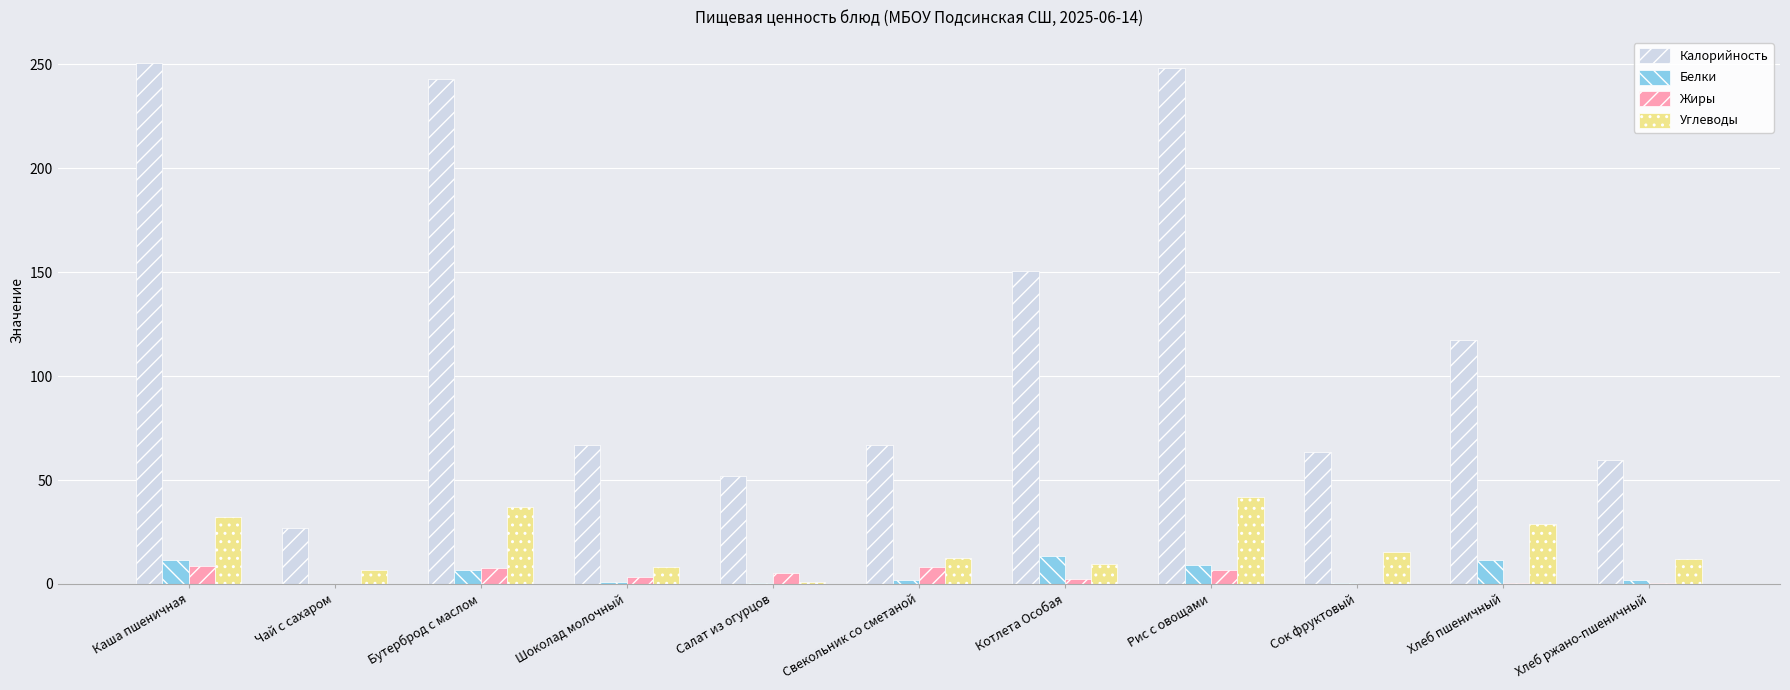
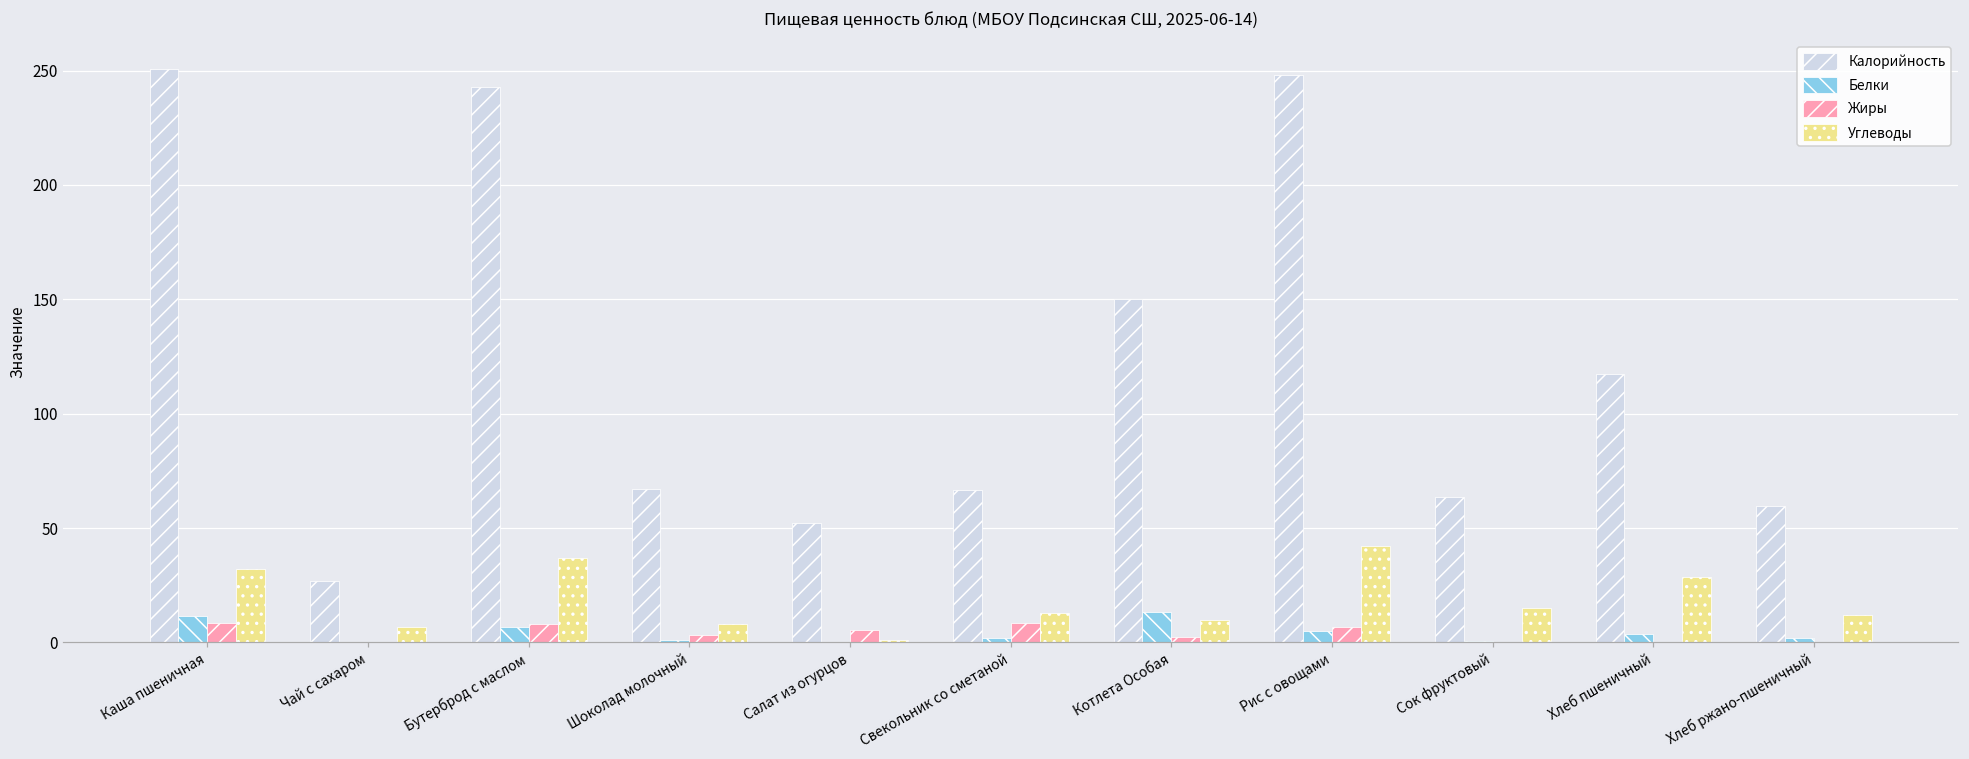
  {
    "Калорийность": {
      "Каша пшеничная": 251,
      "Чай с сахаром": 27,
      "Бутерброд с маслом": 243,
      "Шоколад молочный": 67,
      "Салат из огурцов": 52,
      "Свекольник со сметаной": 67,
      "Котлета Особая": 150,
      "Рис с овощами": 248,
      "Сок фруктовый": 64,
      "Хлеб пшеничный": 117,
      "Хлеб ржано-пшеничный": 60
    },
    "Белки": {
      "Каша пшеничная": 11,
      "Бутерброд с маслом": 7,
      "Свекольник со сметаной": 2,
      "Котлета Особая": 13,
-     "Рис с овощами": 9,
-     "Хлеб пшеничный": 12,
+     "Рис с овощами": 5,
+     "Хлеб пшеничный": 4,
      "Хлеб ржано-пшеничный": 2
    },
    "Жиры": {
      "Каша пшеничная": 9,
      "Чай с сахаром": 0,
      "Бутерброд с маслом": 8,
      "Шоколад молочный": 3,
      "Салат из огурцов": 5,
      "Свекольник со сметаной": 8,
      "Котлета Особая": 3,
      "Рис с овощами": 7
    },
    "Углеводы": {
      "Каша пшеничная": 32,
      "Чай с сахаром": 7,
      "Бутерброд с маслом": 37,
      "Шоколад молочный": 8,
      "Свекольник со сметаной": 13,
      "Котлета Особая": 10,
      "Рис с овощами": 42,
      "Сок фруктовый": 15,
      "Хлеб пшеничный": 29,
      "Хлеб ржано-пшеничный": 12
    }
  }
